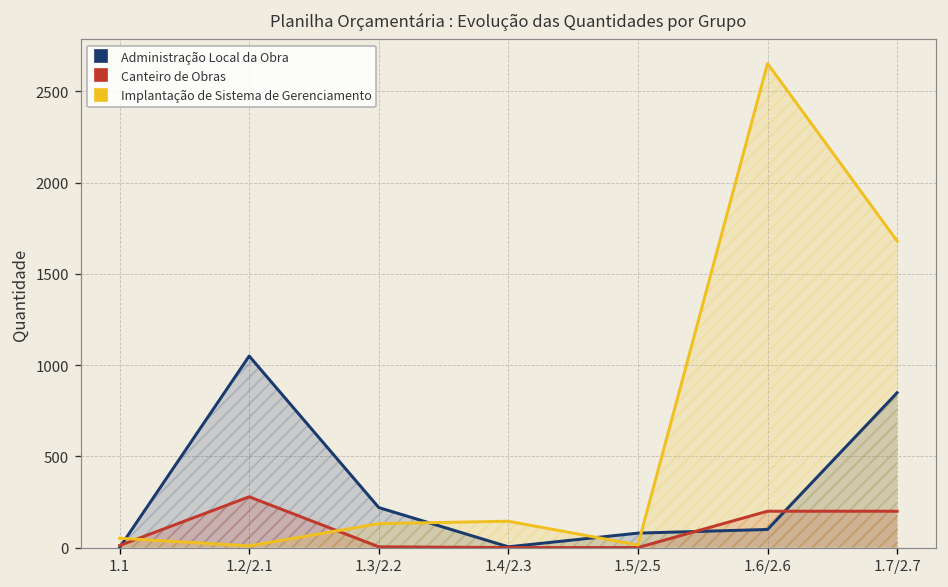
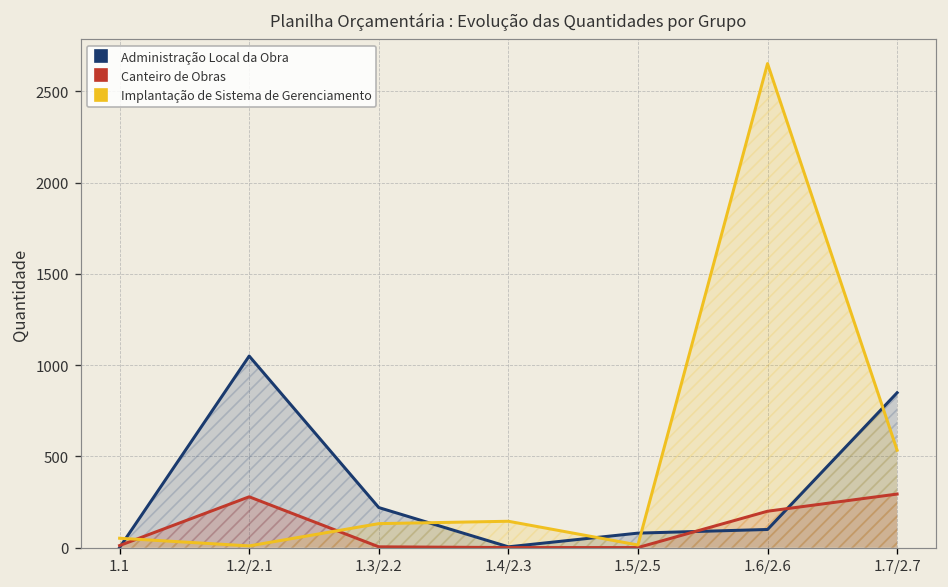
  {
    "Administração Local da Obra": {
      "1.2/2.1": 1050,
      "1.3/2.2": 220,
      "1.5/2.5": 80,
      "1.6/2.6": 100,
      "1.7/2.7": 850
    },
    "Canteiro de Obras": {
      "1.2/2.1": 280,
      "1.3/2.2": 10,
      "1.6/2.6": 200,
-     "1.7/2.7": 200
+     "1.7/2.7": 290
    },
    "Implantação de Sistema de Gerenciamento": {
      "1.1": 50,
      "1.2/2.1": 10,
      "1.3/2.2": 130,
      "1.4/2.3": 150,
      "1.6/2.6": 2650,
-     "1.7/2.7": 1680
+     "1.7/2.7": 530
    }
  }
